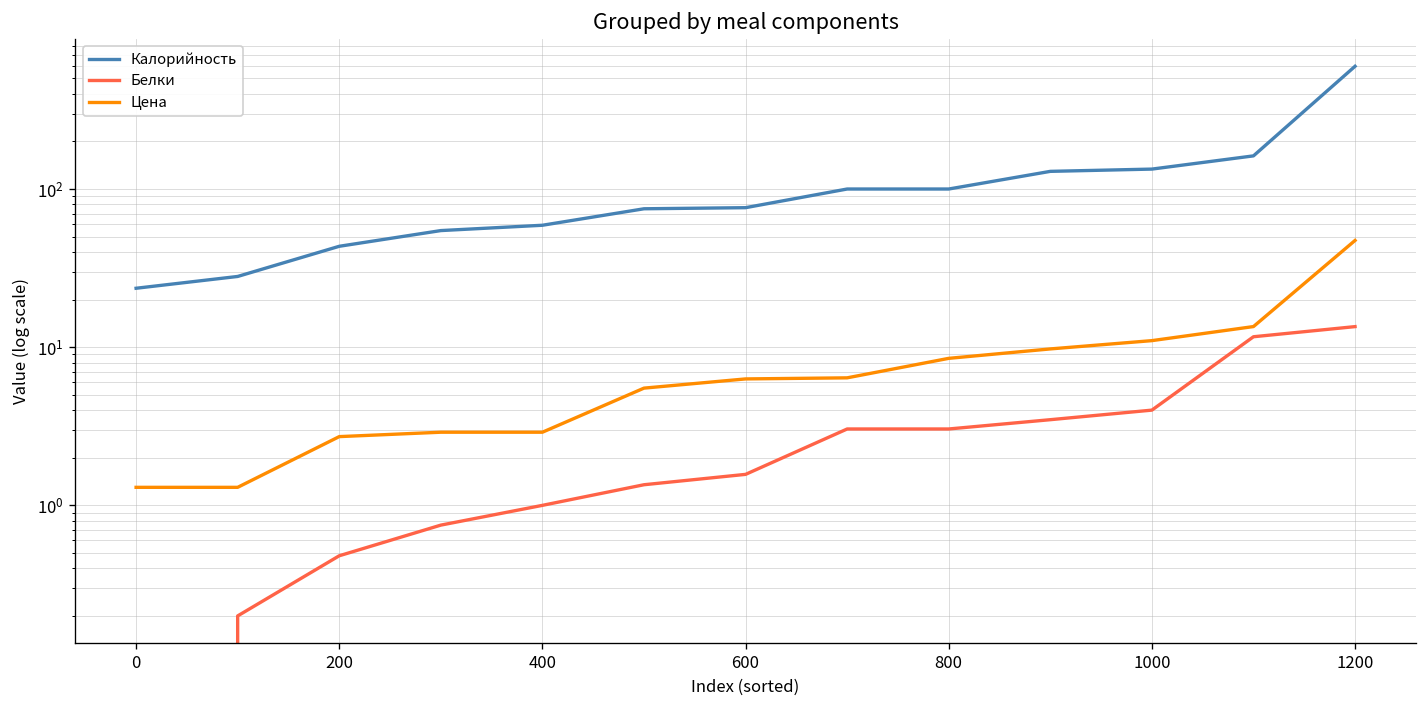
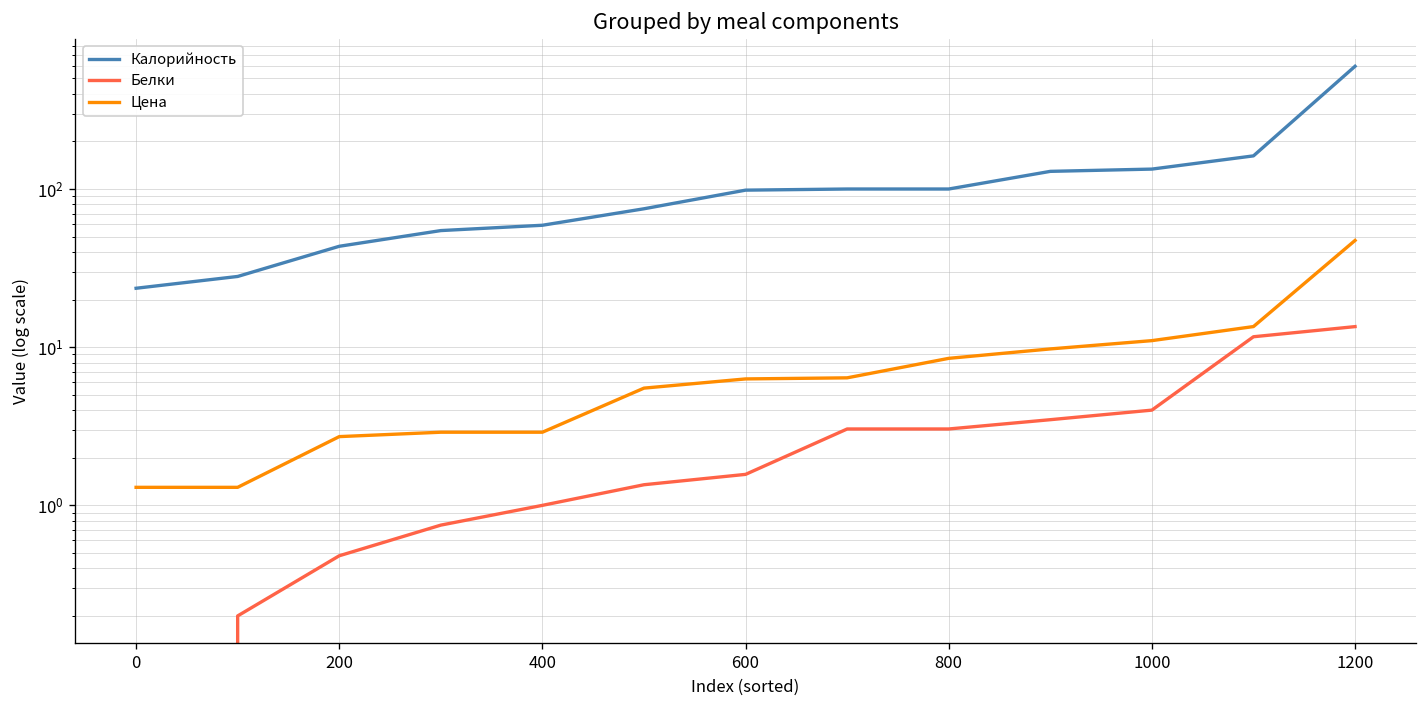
  {
    "Калорийность": {
      "0": 24,
      "200": 43,
      "400": 60,
-     "600": 80,
+     "600": 100,
      "800": 100,
      "1000": 130,
      "1200": 600
    },
    "Белки": {
      "200": 0.48,
      "400": 1,
      "600": 1.6,
      "800": 3,
      "1000": 4,
      "1200": 13
    },
    "Цена": {
      "0": 1.3,
      "200": 2.7,
      "400": 3,
      "600": 6,
      "800": 9,
      "1000": 11,
      "1200": 47
    }
  }
